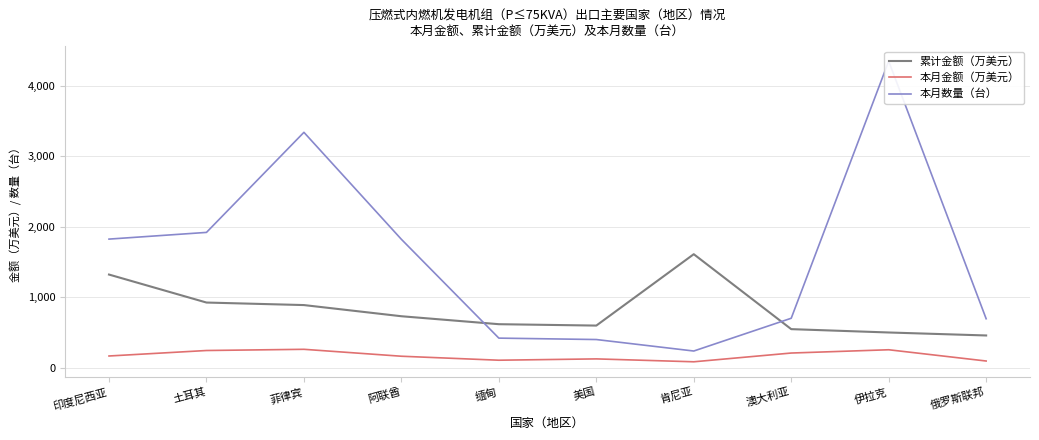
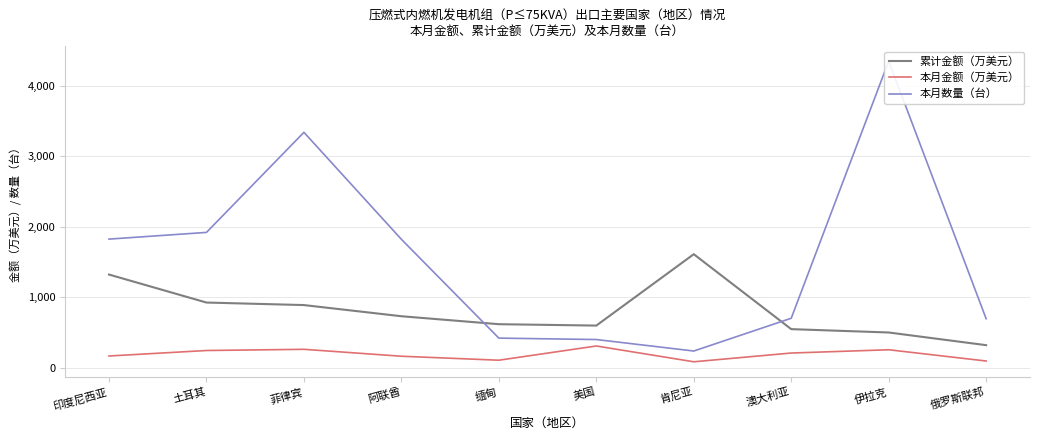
  {
    "累计金额（万美元）": {
      "印度尼西亚": "1,300",
      "土耳其": "900",
      "菲律宾": "900",
      "阿联酋": "700",
      "缅甸": "600",
      "美国": "600",
      "肯尼亚": "1,600",
      "澳大利亚": "500",
      "伊拉克": "500",
-     "俄罗斯联邦": "500"
+     "俄罗斯联邦": "300"
    },
    "本月金额（万美元）": {
      "印度尼西亚": "200",
      "土耳其": "200",
      "菲律宾": "300",
      "阿联酋": "200",
      "缅甸": "100",
-     "美国": "100",
+     "美国": "300",
      "肯尼亚": "100",
      "澳大利亚": "200",
      "伊拉克": "300",
      "俄罗斯联邦": "100"
    },
    "本月数量（台）": {
      "印度尼西亚": "1,800",
      "土耳其": "1,900",
      "菲律宾": "3,300",
      "阿联酋": "1,800",
      "缅甸": "400",
      "美国": "400",
      "肯尼亚": "200",
      "澳大利亚": "700",
      "俄罗斯联邦": "700"
    }
  }
